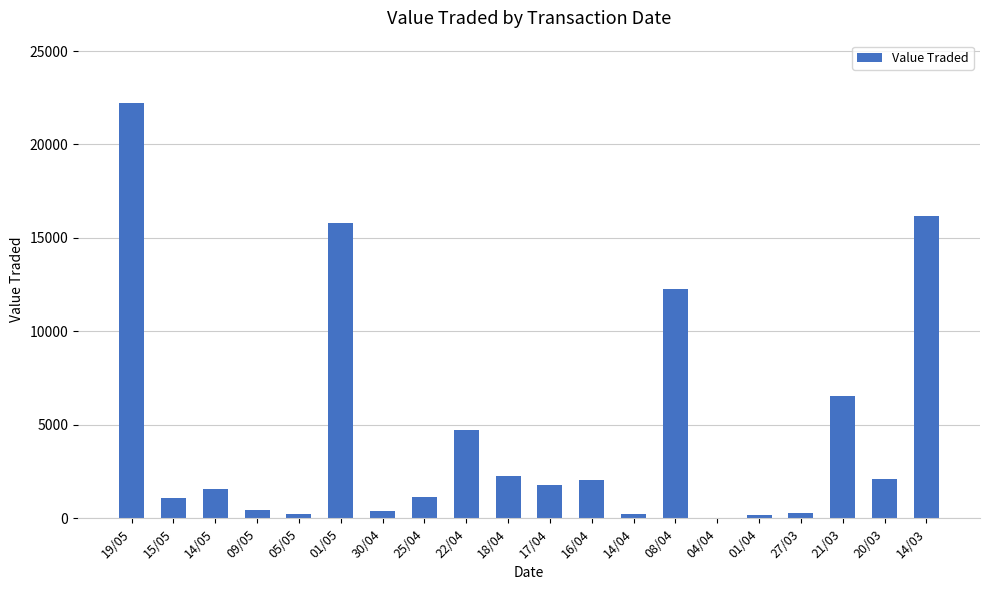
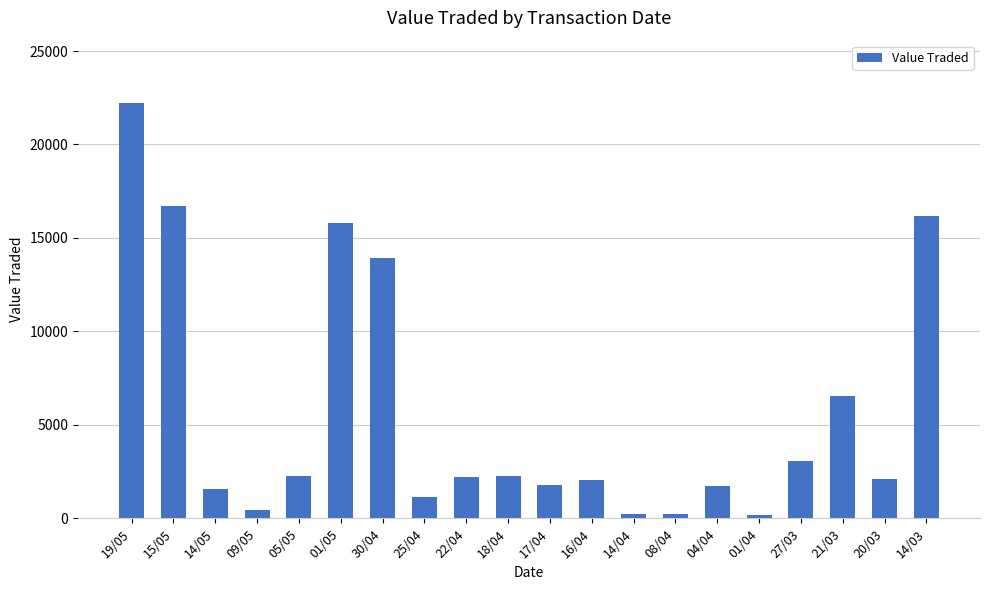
  {
    "19/05": 22200,
-   "15/05": 1100,
+   "15/05": 16700,
    "14/05": 1500,
    "09/05": 500,
-   "05/05": 200,
+   "05/05": 2300,
    "01/05": 15800,
-   "30/04": 400,
+   "30/04": 13900,
    "25/04": 1100,
-   "22/04": 4700,
+   "22/04": 2200,
    "18/04": 2300,
    "17/04": 1800,
    "16/04": 2100,
    "14/04": 200,
-   "08/04": 12300,
-   "04/04": 0,
+   "08/04": 200,
+   "04/04": 1700,
    "01/04": 200,
-   "27/03": 300,
+   "27/03": 3100,
    "21/03": 6500,
    "20/03": 2100,
    "14/03": 16200
  }
